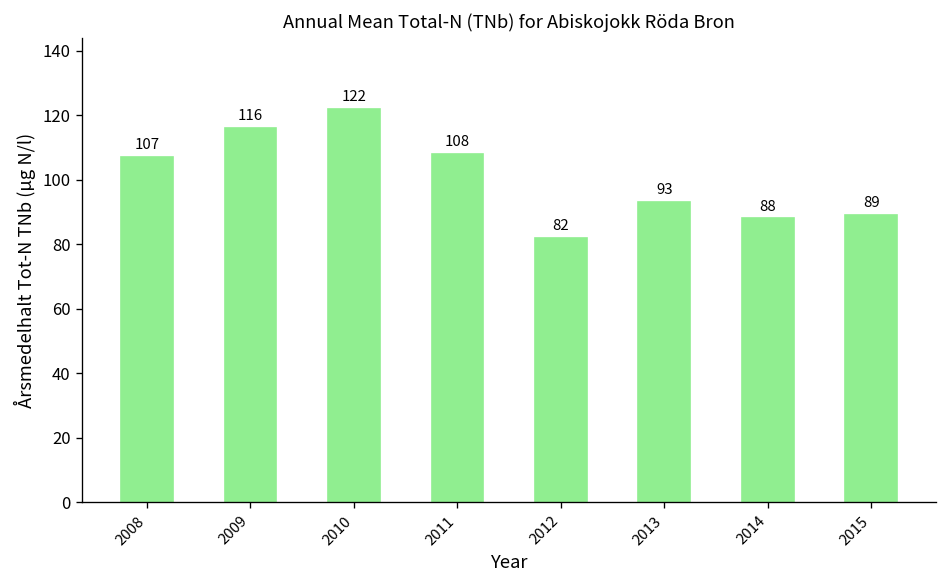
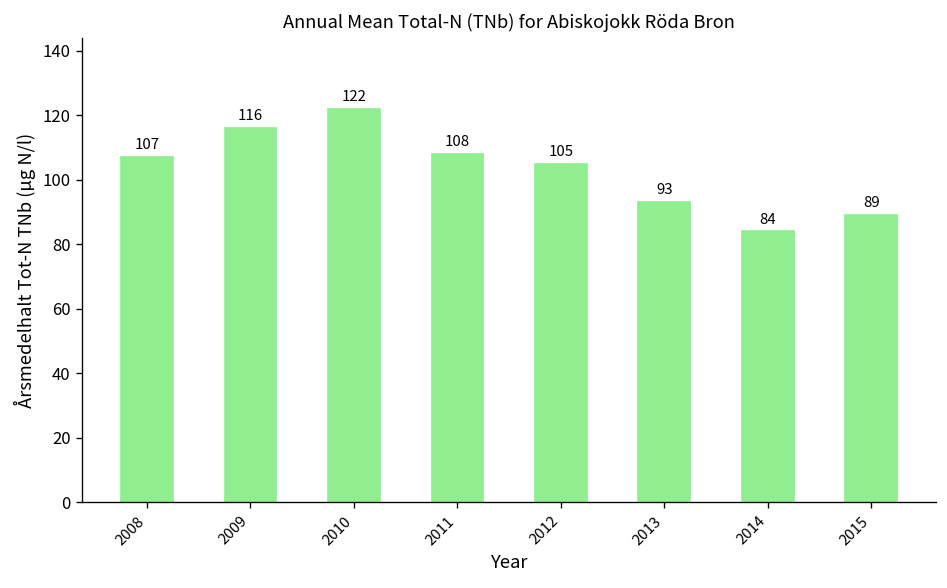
  {
    "2008": 107,
    "2009": 116,
    "2010": 122,
    "2011": 108,
-   "2012": 82,
+   "2012": 105,
    "2013": 93,
-   "2014": 88,
+   "2014": 84,
    "2015": 89
  }
